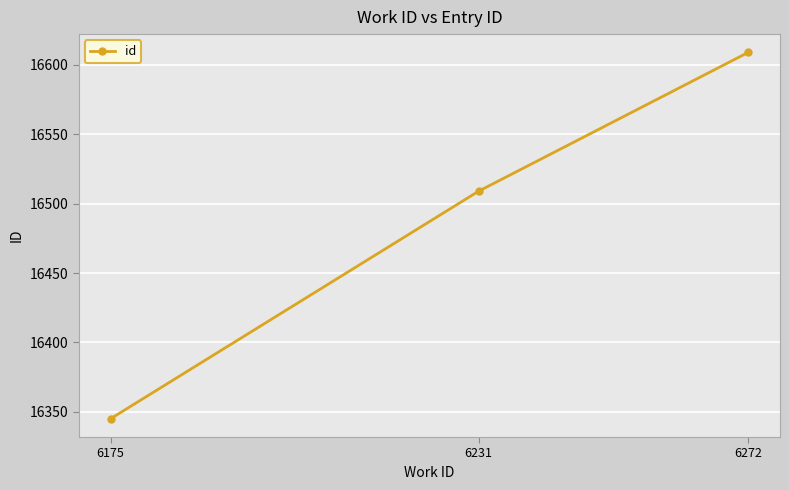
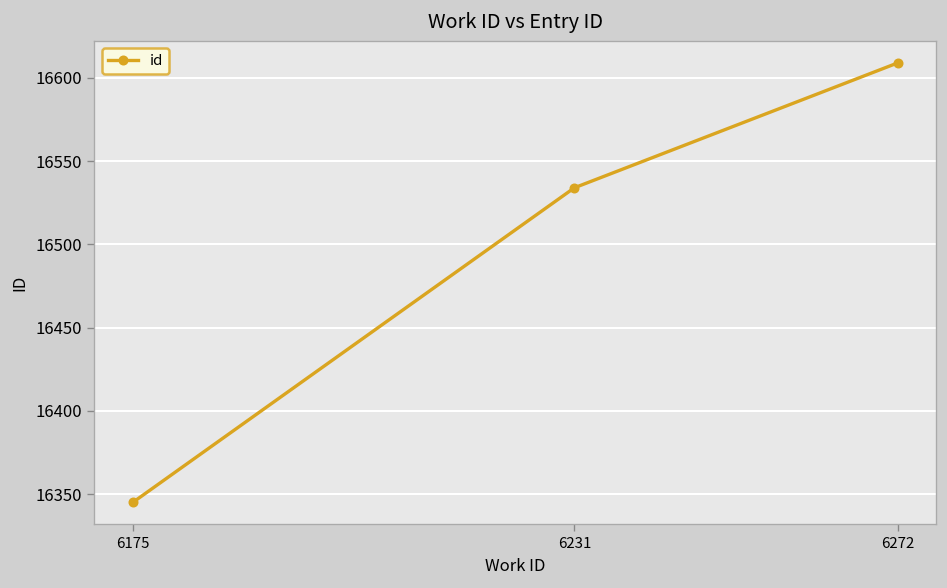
  {
    "6175": 16345,
-   "6231": 16509,
+   "6231": 16534,
    "6272": 16609
  }
